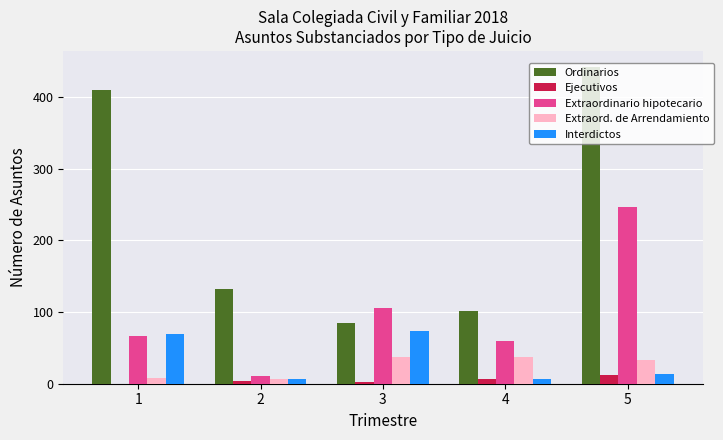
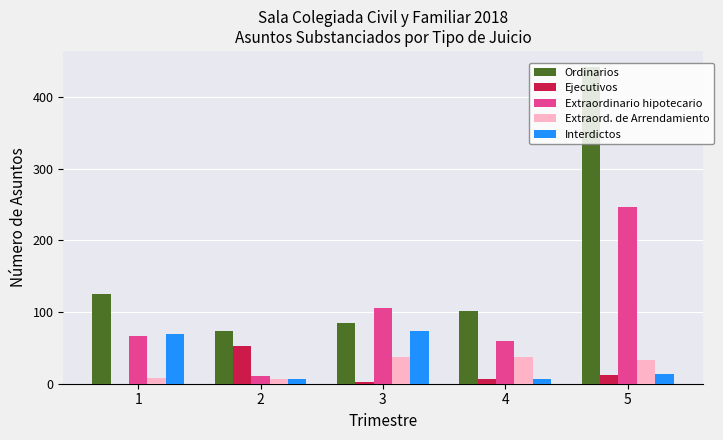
  {
    "Ordinarios": {
-     "1": 410,
-     "2": 130,
+     "1": 130,
+     "2": 70,
      "3": 80,
      "4": 100
    },
    "Ejecutivos": {
      "1": 0,
-     "2": 0,
+     "2": 50,
      "4": 10,
      "5": 10
    },
    "Extraordinario hipotecario": {
      "1": 70,
      "2": 10,
      "3": 110,
      "4": 60,
      "5": 250
    },
    "Extraord. de Arrendamiento": {
      "1": 10,
      "2": 10,
      "3": 40,
      "4": 40,
      "5": 30
    },
    "Interdictos": {
      "1": 70,
      "2": 10,
      "3": 70,
      "4": 10,
      "5": 10
    }
  }
